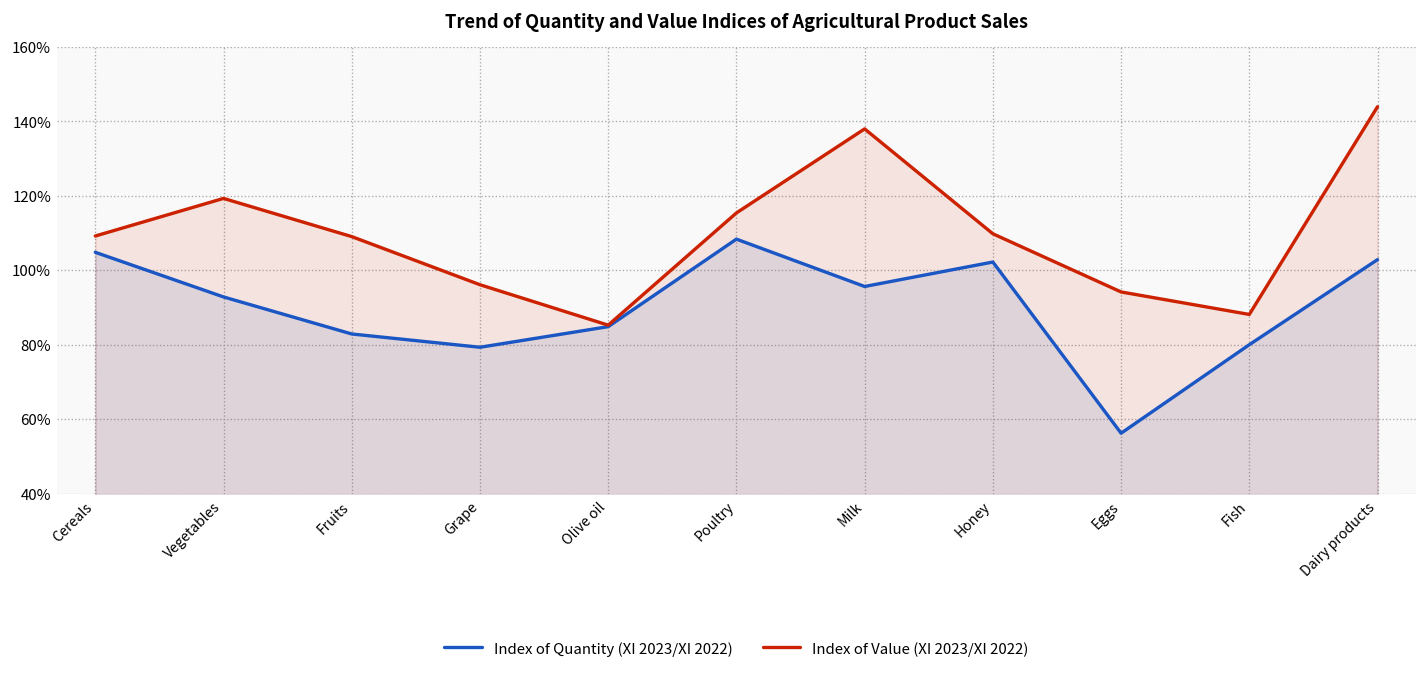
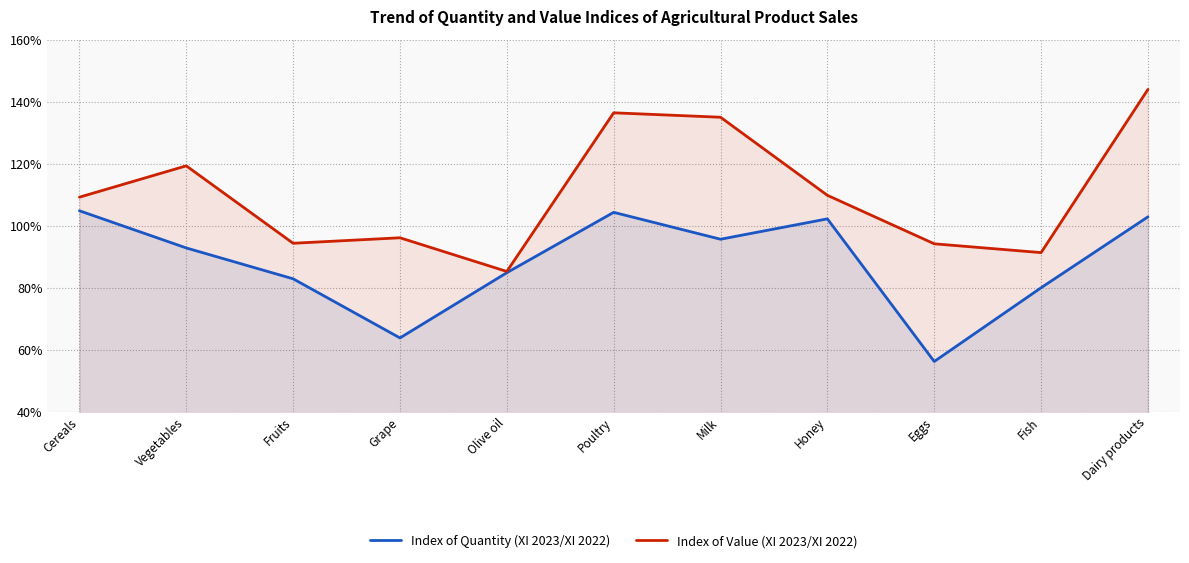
  {
    "Index of Quantity (XI 2023/XI 2022)": {
      "Cereals": "105%",
      "Vegetables": "93%",
      "Fruits": "83%",
-     "Grape": "79%",
-     "Poultry": "108%",
+     "Grape": "64%",
+     "Poultry": "104%",
      "Milk": "96%",
      "Honey": "102%",
      "Eggs": "56%",
      "Fish": "80%",
      "Dairy products": "103%"
    },
    "Index of Value (XI 2023/XI 2022)": {
      "Cereals": "109%",
      "Vegetables": "119%",
-     "Fruits": "109%",
+     "Fruits": "94%",
      "Grape": "96%",
-     "Poultry": "115%",
-     "Milk": "138%",
+     "Poultry": "136%",
+     "Milk": "135%",
      "Honey": "110%",
      "Eggs": "94%",
-     "Fish": "88%",
+     "Fish": "91%",
      "Dairy products": "144%"
    }
  }
